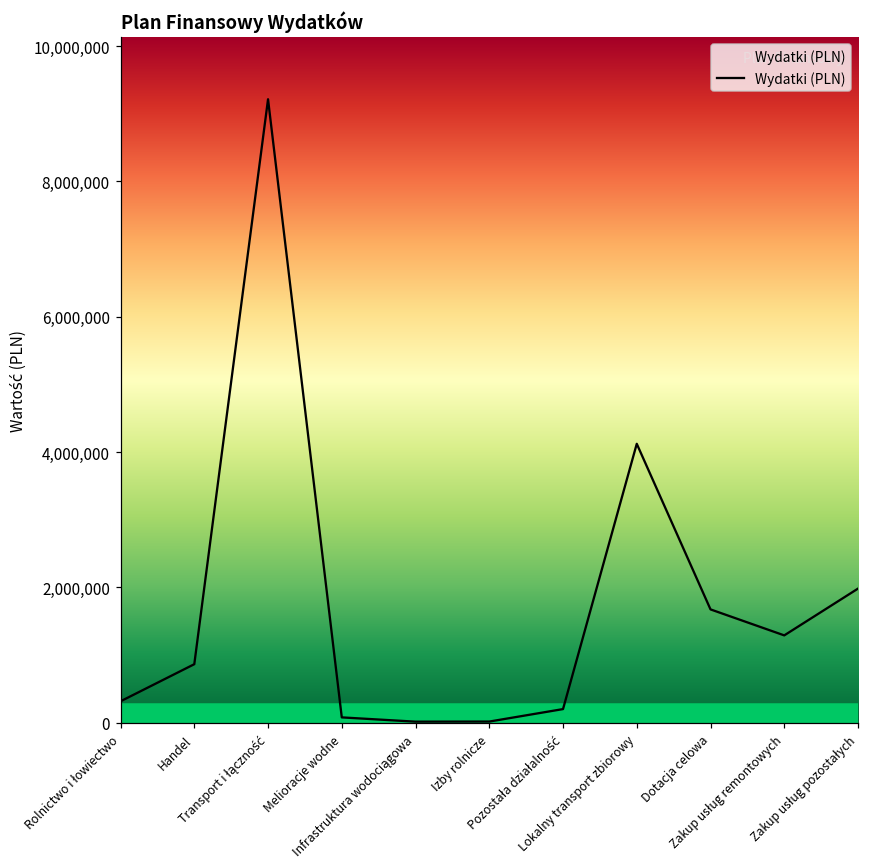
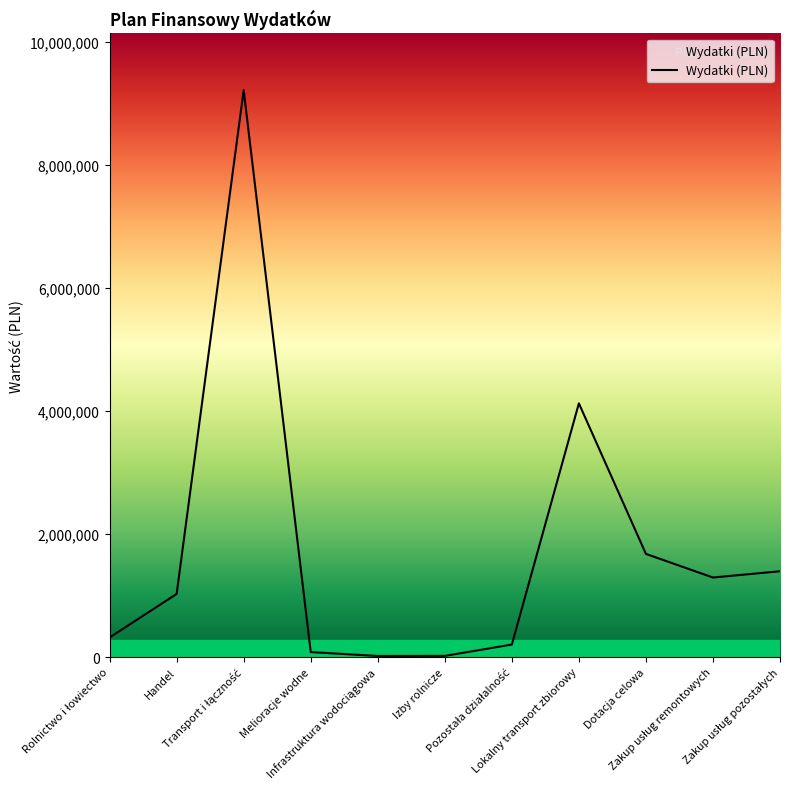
  {
    "Rolnictwo i łowiectwo": "300,000",
-   "Handel": "900,000",
+   "Handel": "1,000,000",
    "Transport i łączność": "9,200,000",
    "Lokalny transport zbiorowy": "4,100,000",
    "Dotacja celowa": "1,700,000",
    "Zakup usług remontowych": "1,300,000",
-   "Zakup usług pozostałych": "2,000,000"
+   "Zakup usług pozostałych": "1,400,000"
  }
